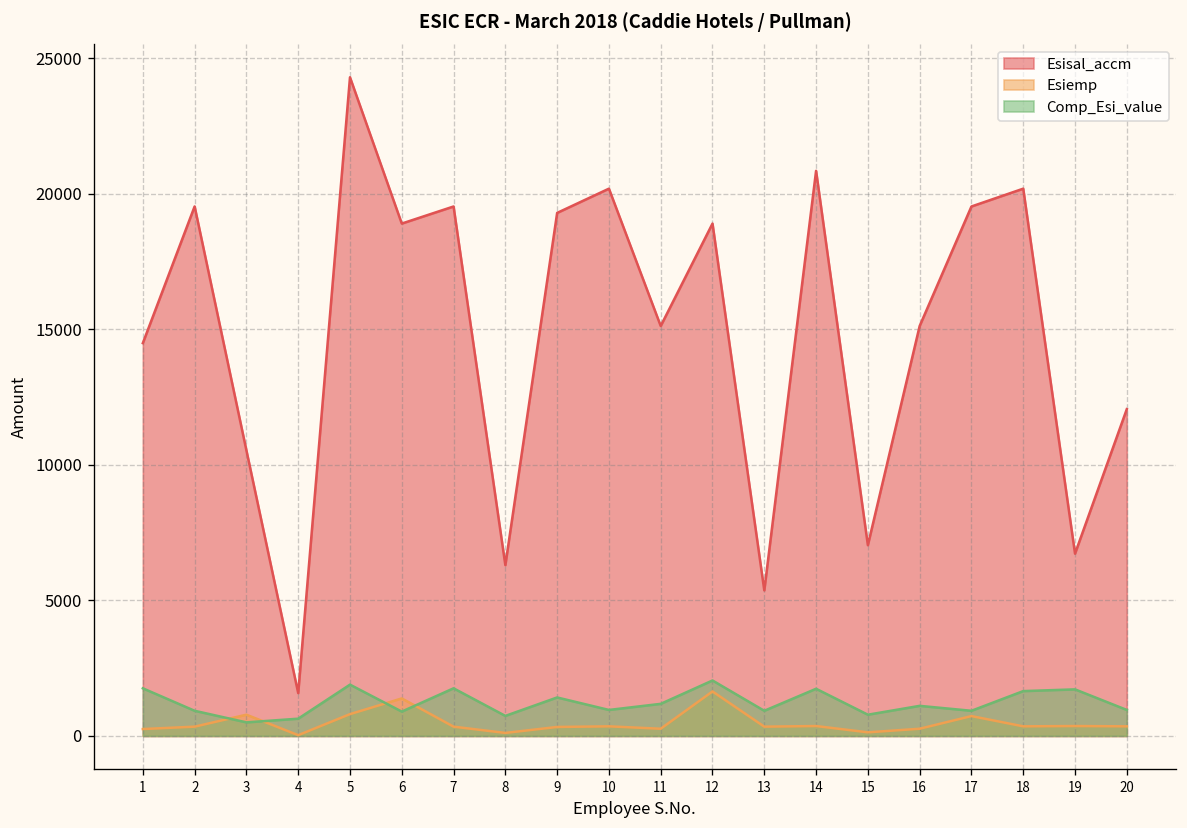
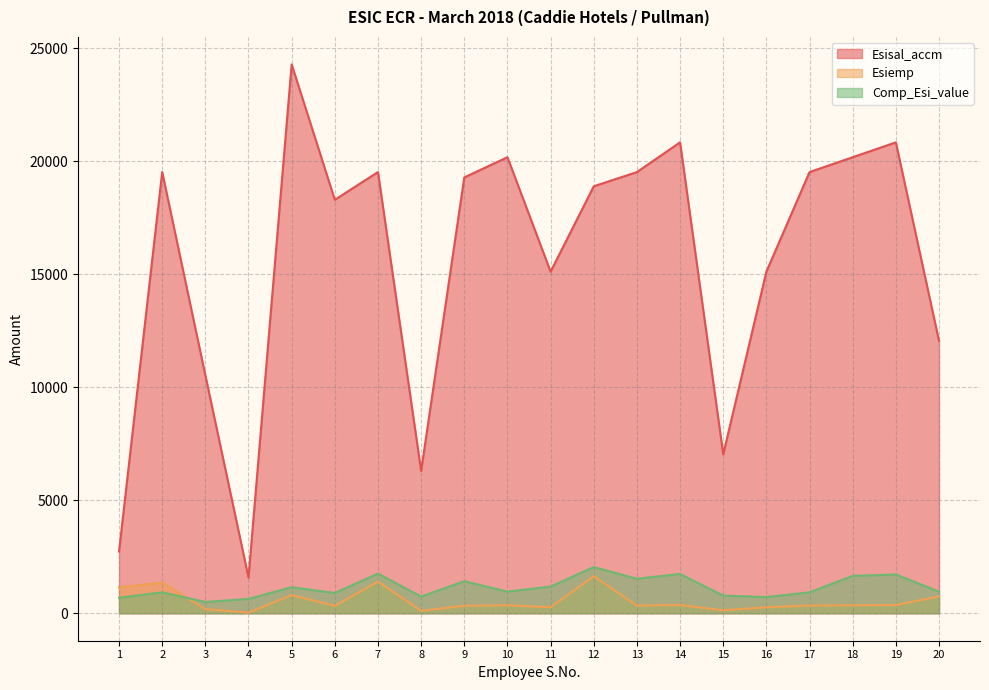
  {
    "Esisal_accm": {
-     "1": 14500,
+     "1": 2700,
      "2": 19500,
      "3": 10500,
      "4": 1600,
      "5": 24300,
-     "6": 18900,
+     "6": 18300,
      "7": 19500,
      "8": 6300,
      "9": 19300,
      "10": 20200,
      "11": 15100,
      "12": 18900,
-     "13": 5400,
+     "13": 19500,
      "14": 20800,
      "15": 7000,
      "16": 15100,
      "17": 19500,
      "18": 20200,
-     "19": 6700,
+     "19": 20800,
      "20": 12100
    },
    "Esiemp": {
-     "1": 300,
-     "2": 300,
-     "3": 800,
+     "1": 1100,
+     "2": 1400,
+     "3": 200,
      "4": 0,
      "5": 800,
-     "6": 1400,
-     "7": 300,
+     "6": 300,
+     "7": 1400,
      "8": 100,
      "9": 300,
      "10": 400,
      "11": 300,
      "12": 1600,
      "13": 300,
      "14": 400,
      "15": 100,
      "16": 300,
-     "17": 700,
+     "17": 300,
      "18": 400,
      "19": 400,
-     "20": 400
+     "20": 700
    },
    "Comp_Esi_value": {
-     "1": 1800,
+     "1": 700,
      "2": 900,
      "3": 500,
      "4": 600,
-     "5": 1900,
+     "5": 1200,
      "6": 900,
      "7": 1800,
      "8": 700,
      "9": 1400,
      "10": 1000,
      "11": 1200,
      "12": 2000,
-     "13": 900,
+     "13": 1500,
      "14": 1700,
      "15": 800,
-     "16": 1100,
+     "16": 700,
      "17": 900,
      "18": 1700,
      "19": 1700,
      "20": 1000
    }
  }
